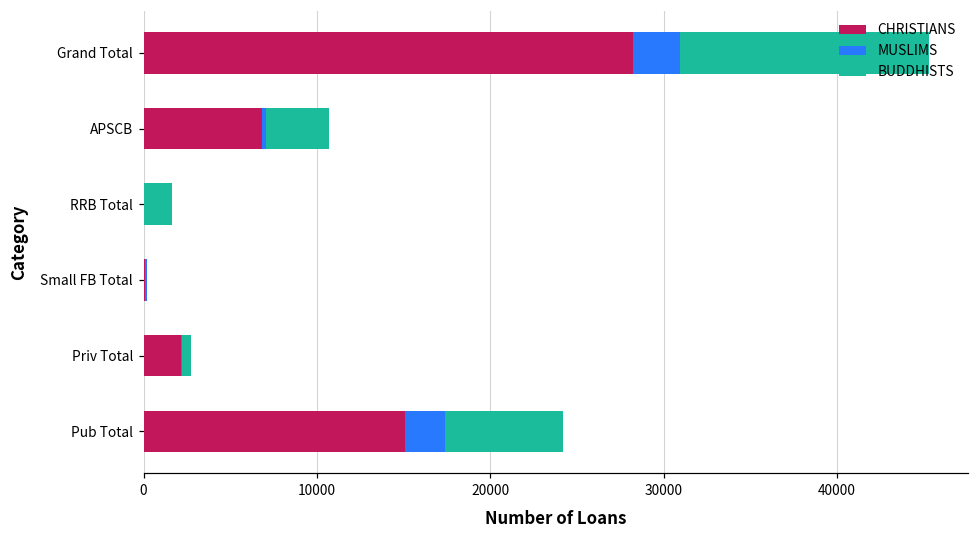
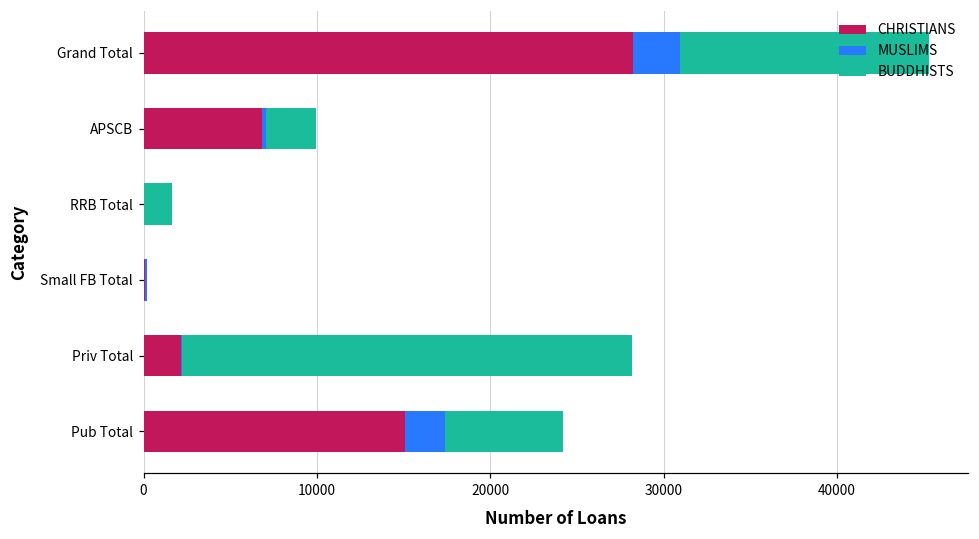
  {
    "CHRISTIANS": {
      "Grand Total": 28200,
      "APSCB": 6800,
      "RRB Total": 0,
      "Priv Total": 2100,
      "Pub Total": 15100
    },
    "MUSLIMS": {
      "Grand Total": 2700,
      "APSCB": 300,
      "RRB Total": 0,
      "Pub Total": 2300
    },
    "BUDDHISTS": {
      "Grand Total": 14300,
-     "APSCB": 3600,
+     "APSCB": 2900,
      "RRB Total": 1600,
      "Small FB Total": 0,
-     "Priv Total": 500,
+     "Priv Total": 25900,
      "Pub Total": 6800
    }
  }
